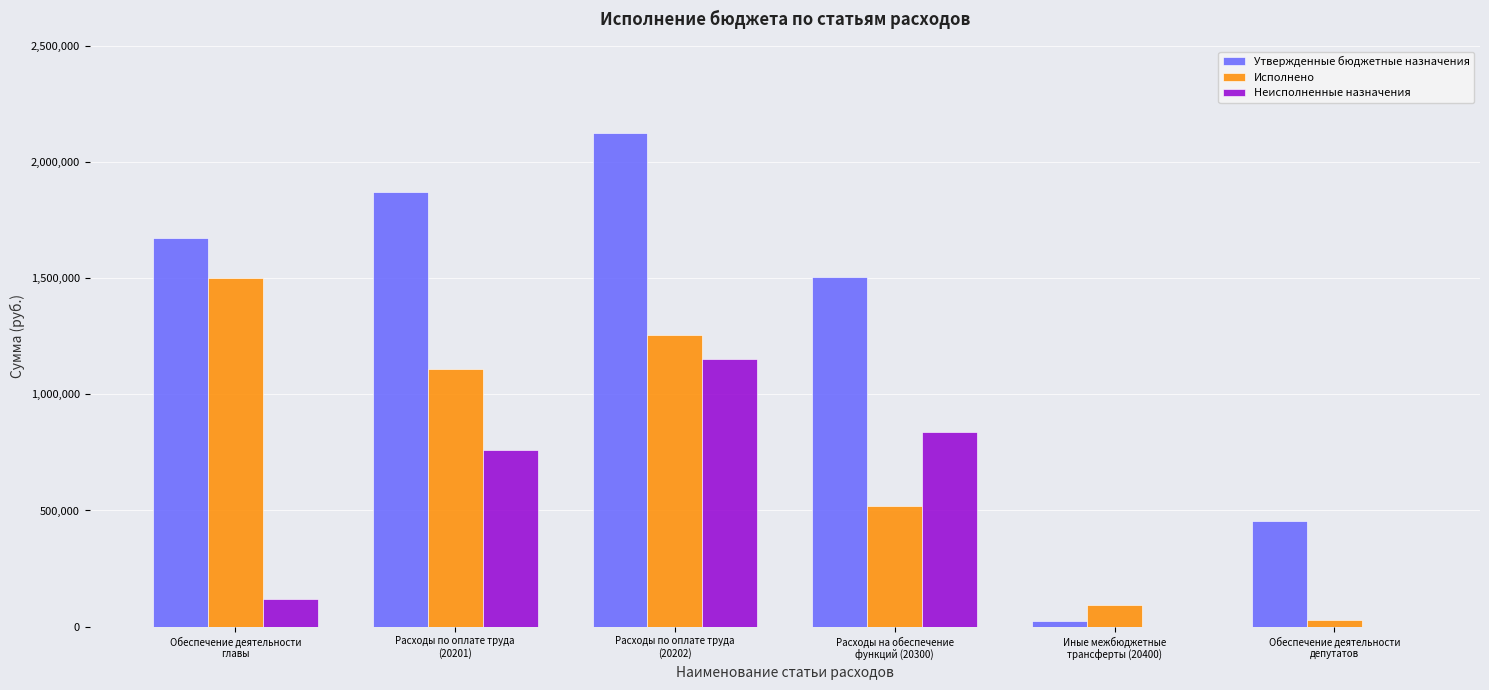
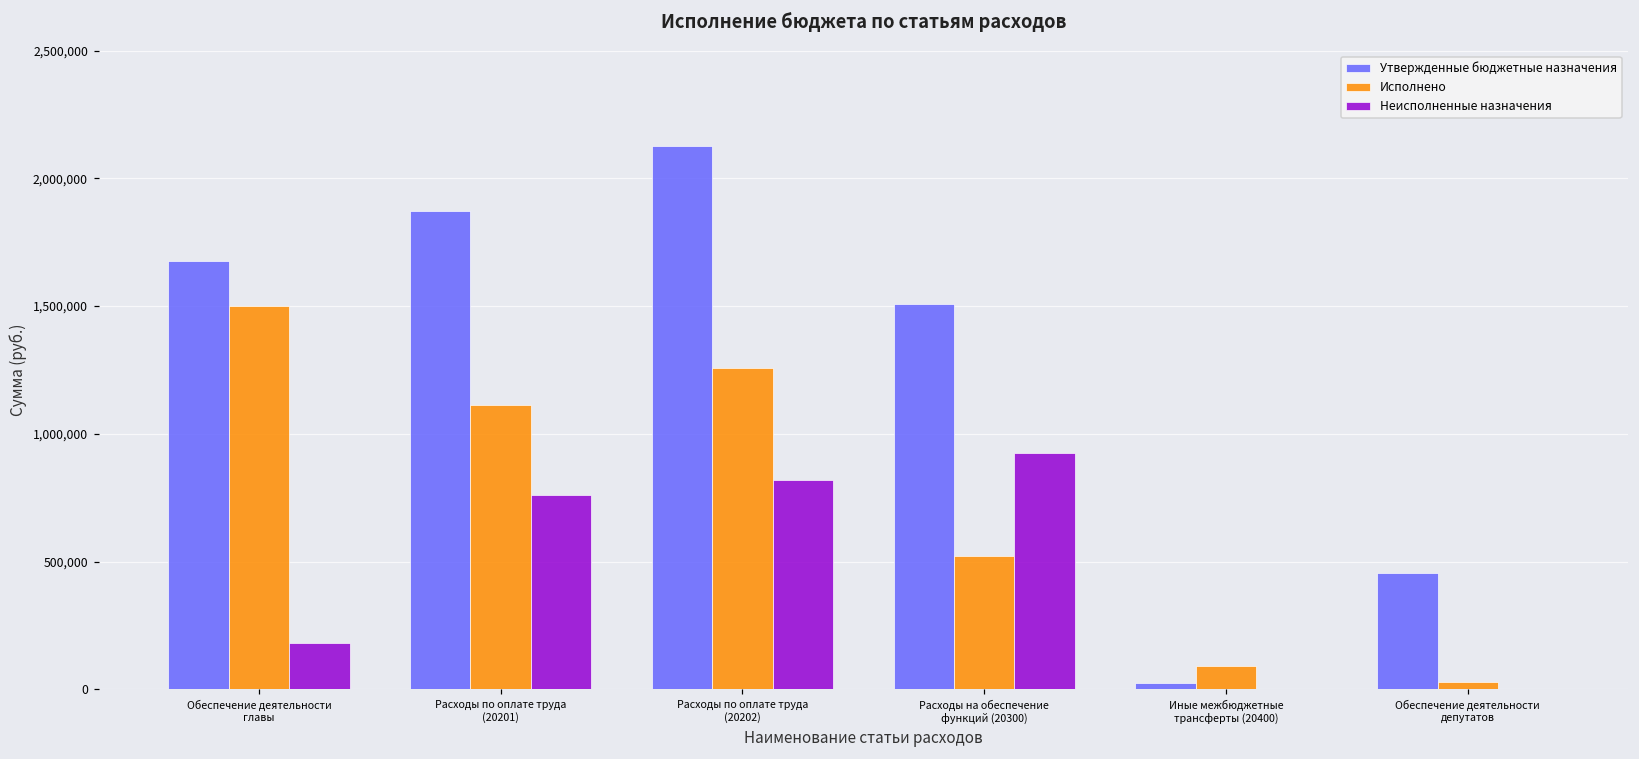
  {
    "Утвержденные бюджетные назначения": {
      "Обеспечение деятельности главы": "1,680,000",
      "Расходы по оплате труда (20201)": "1,870,000",
      "Расходы по оплате труда (20202)": "2,130,000",
      "Расходы на обеспечение функций (20300)": "1,510,000",
      "Иные межбюджетные трансферты (20400)": "30,000",
      "Обеспечение деятельности депутатов": "450,000"
    },
    "Исполнено": {
      "Обеспечение деятельности главы": "1,500,000",
      "Расходы по оплате труда (20201)": "1,110,000",
      "Расходы по оплате труда (20202)": "1,260,000",
      "Расходы на обеспечение функций (20300)": "520,000",
      "Иные межбюджетные трансферты (20400)": "90,000",
      "Обеспечение деятельности депутатов": "30,000"
    },
    "Неисполненные назначения": {
-     "Обеспечение деятельности главы": "120,000",
+     "Обеспечение деятельности главы": "180,000",
      "Расходы по оплате труда (20201)": "760,000",
-     "Расходы по оплате труда (20202)": "1,150,000",
-     "Расходы на обеспечение функций (20300)": "840,000",
+     "Расходы по оплате труда (20202)": "820,000",
+     "Расходы на обеспечение функций (20300)": "920,000",
      "Иные межбюджетные трансферты (20400)": "0",
      "Обеспечение деятельности депутатов": "0"
    }
  }
